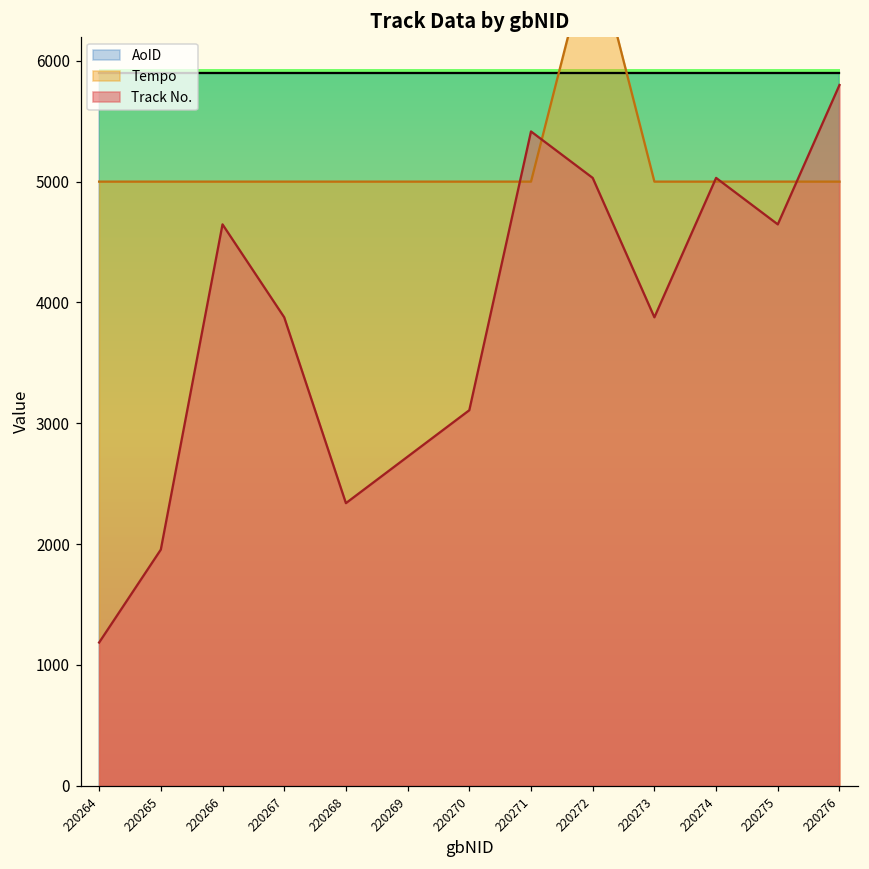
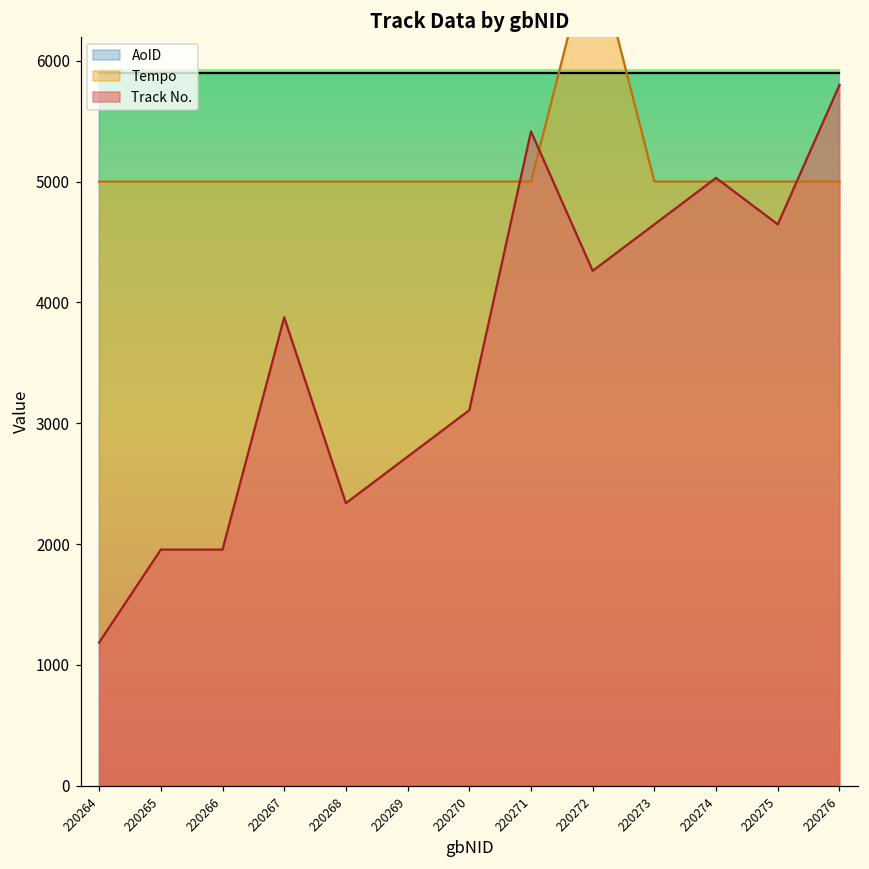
  {
    "AoID": {
      "220266": 5900,
      "220267": 5900,
      "220268": 5900,
      "220269": 5900,
      "220270": 5900,
      "220271": 5900,
      "220272": 5900,
      "220273": 5900,
      "220274": 5900,
      "220275": 5900,
      "220276": 5900
    },
    "Tempo": {
      "220264": 5000,
      "220265": 5000,
      "220266": 5000,
      "220267": 5000,
      "220268": 5000,
      "220269": 5000,
      "220270": 5000,
      "220271": 5000,
      "220273": 5000,
      "220274": 5000,
      "220275": 5000,
      "220276": 5000
    },
    "Track No.": {
      "220264": 1180,
      "220265": 1950,
-     "220266": 4650,
+     "220266": 1950,
      "220267": 3880,
      "220268": 2340,
      "220269": 2720,
      "220270": 3110,
      "220271": 5420,
-     "220272": 5030,
-     "220273": 3880,
+     "220272": 4260,
+     "220273": 4650,
      "220274": 5030,
      "220275": 4650,
      "220276": 5800
    }
  }
